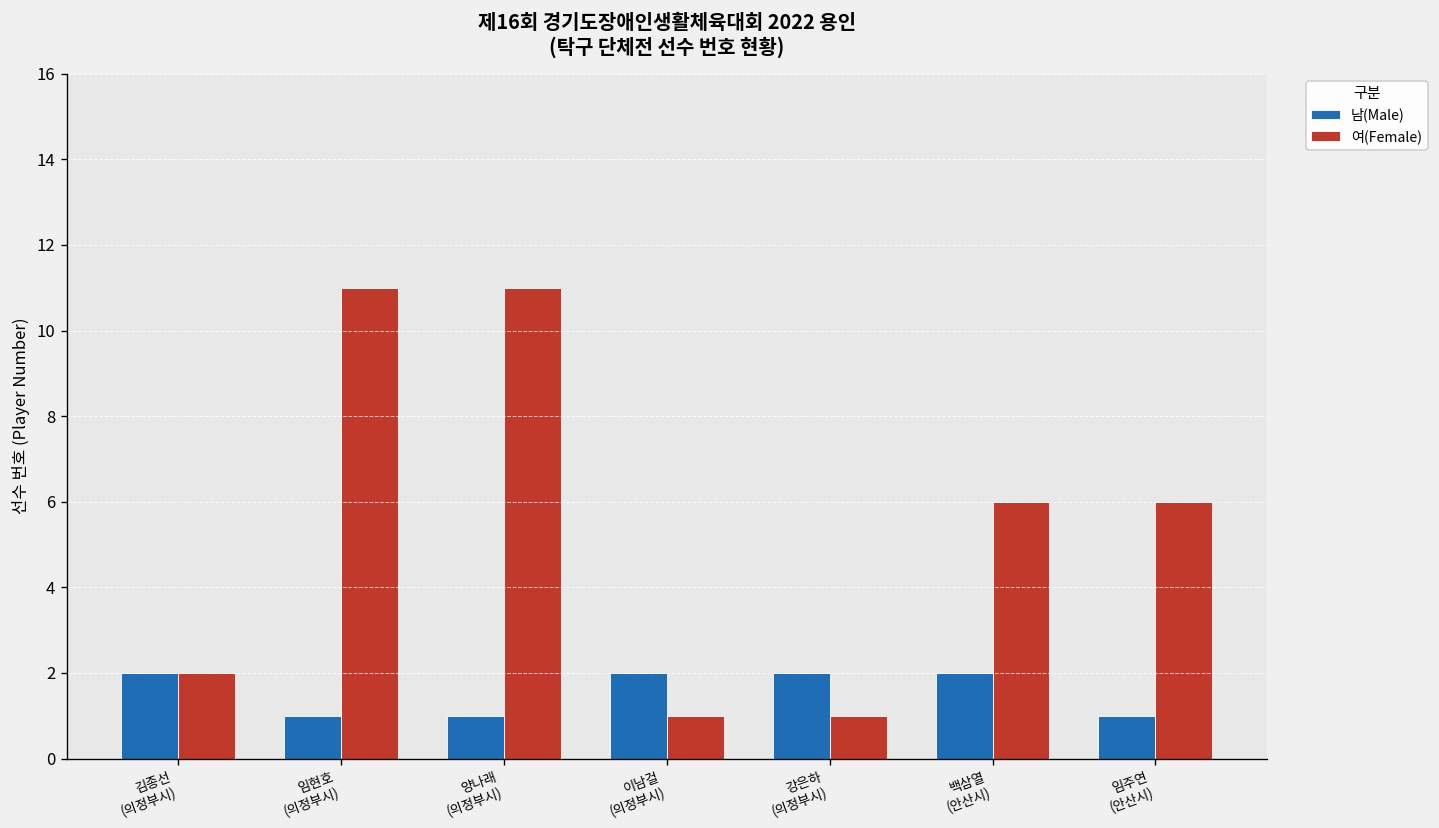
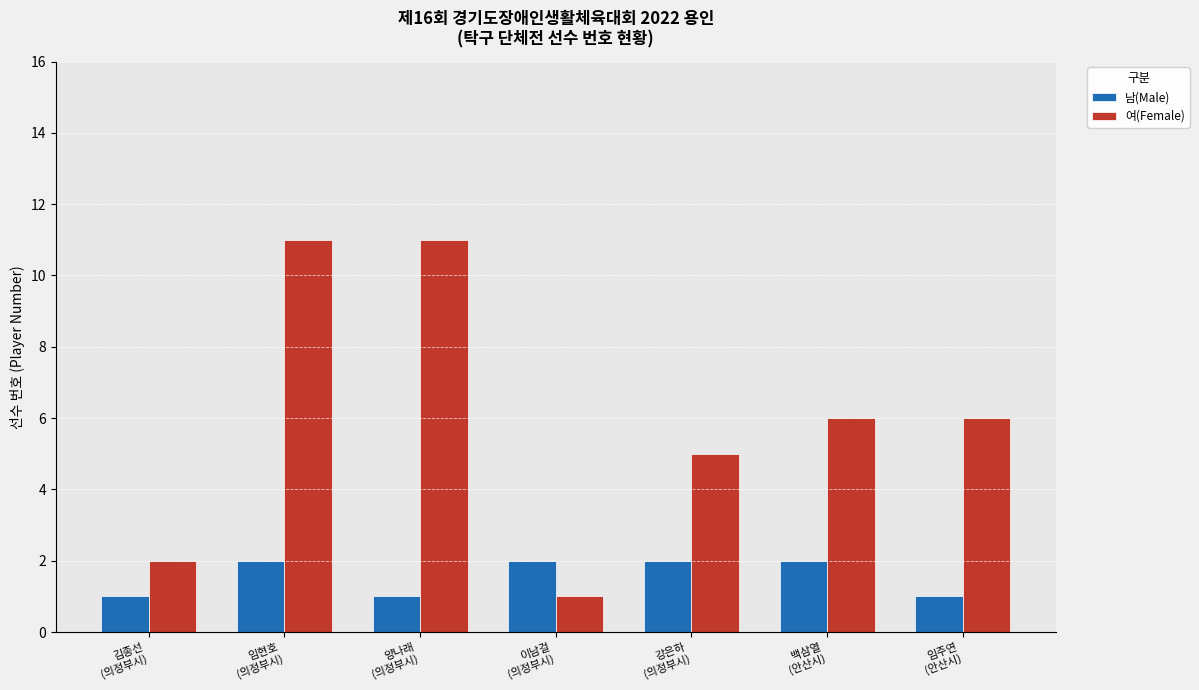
  {
    "남(Male)": {
-     "김종선 (의정부시)": 2,
-     "임현호 (의정부시)": 1,
+     "김종선 (의정부시)": 1,
+     "임현호 (의정부시)": 2,
      "양나래 (의정부시)": 1,
      "이남걸 (의정부시)": 2,
      "강은하 (의정부시)": 2,
      "백삼열 (안산시)": 2,
      "임주연 (안산시)": 1
    },
    "여(Female)": {
      "김종선 (의정부시)": 2,
      "임현호 (의정부시)": 11,
      "양나래 (의정부시)": 11,
      "이남걸 (의정부시)": 1,
-     "강은하 (의정부시)": 1,
+     "강은하 (의정부시)": 5,
      "백삼열 (안산시)": 6,
      "임주연 (안산시)": 6
    }
  }
